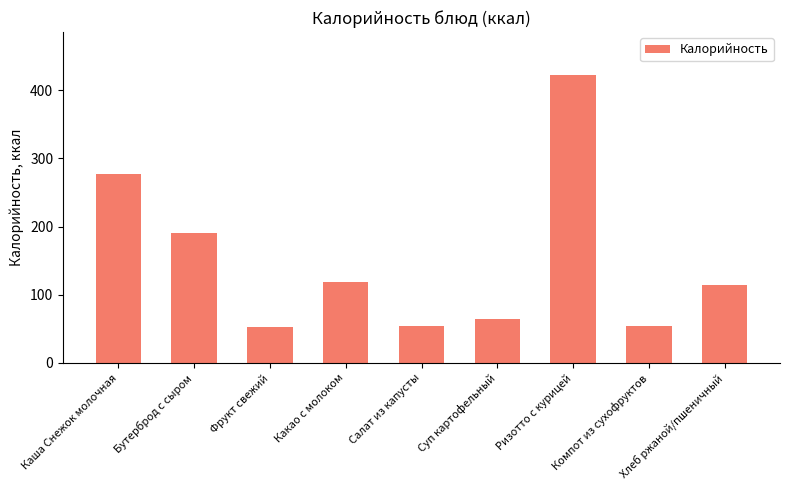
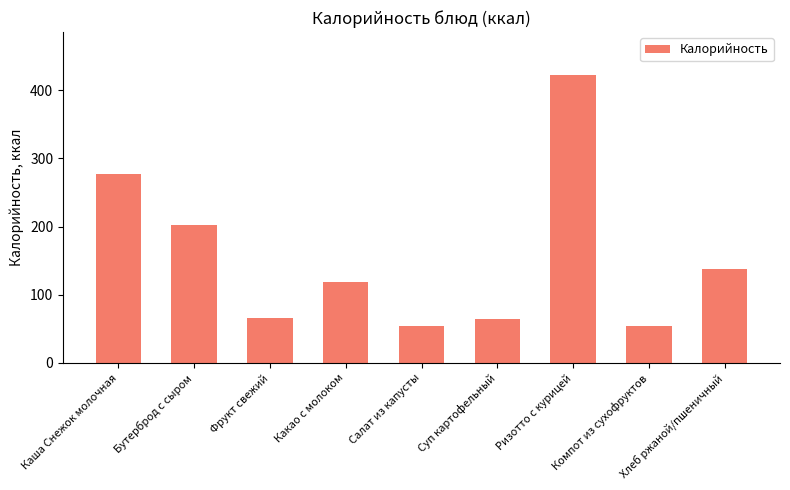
  {
    "Каша Снежок молочная": 280,
-   "Бутерброд с сыром": 190,
-   "Фрукт свежий": 50,
+   "Бутерброд с сыром": 200,
+   "Фрукт свежий": 70,
    "Какао с молоком": 120,
    "Салат из капусты": 50,
    "Суп картофельный": 70,
    "Ризотто с курицей": 420,
    "Компот из сухофруктов": 50,
-   "Хлеб ржаной/пшеничный": 110
+   "Хлеб ржаной/пшеничный": 140
  }
